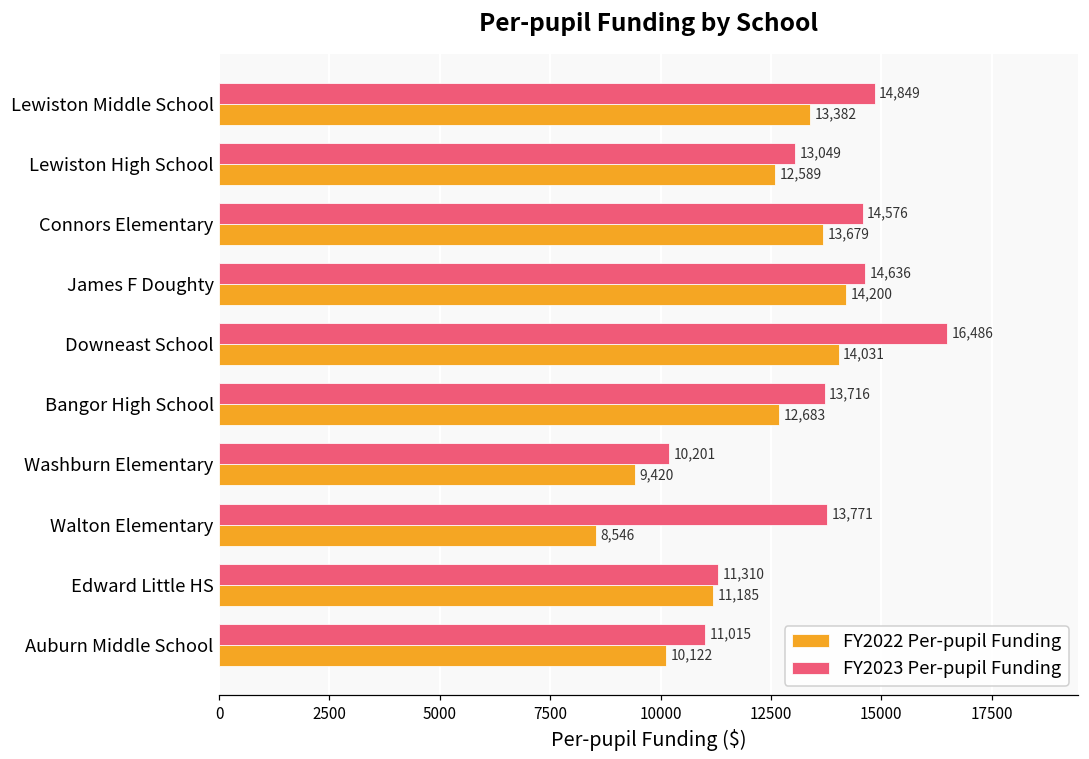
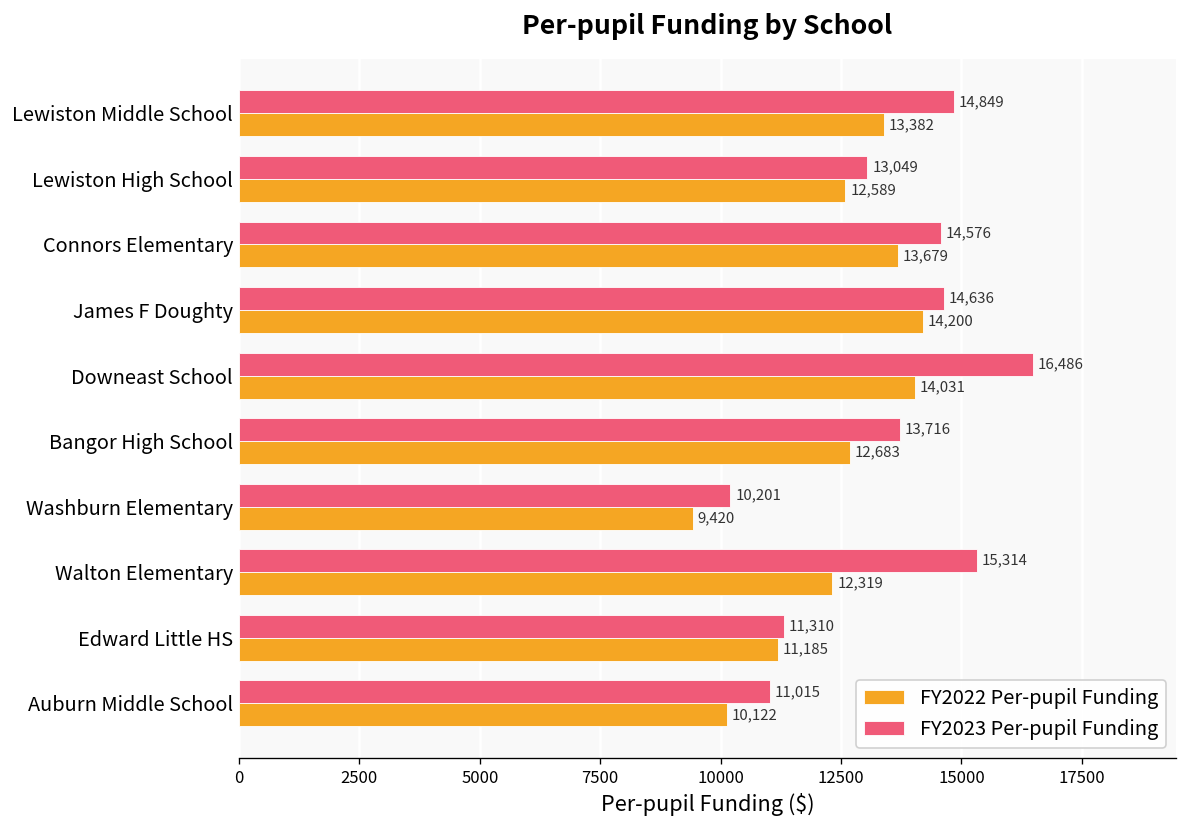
  {
    "FY2022 Per-pupil Funding": {
      "Lewiston Middle School": "13,382",
      "Lewiston High School": "12,589",
      "Connors Elementary": "13,679",
      "James F Doughty": "14,200",
      "Downeast School": "14,031",
      "Bangor High School": "12,683",
      "Washburn Elementary": "9,420",
-     "Walton Elementary": "8,546",
+     "Walton Elementary": "12,319",
      "Edward Little HS": "11,185",
      "Auburn Middle School": "10,122"
    },
    "FY2023 Per-pupil Funding": {
      "Lewiston Middle School": "14,849",
      "Lewiston High School": "13,049",
      "Connors Elementary": "14,576",
      "James F Doughty": "14,636",
      "Downeast School": "16,486",
      "Bangor High School": "13,716",
      "Washburn Elementary": "10,201",
-     "Walton Elementary": "13,771",
+     "Walton Elementary": "15,314",
      "Edward Little HS": "11,310",
      "Auburn Middle School": "11,015"
    }
  }
